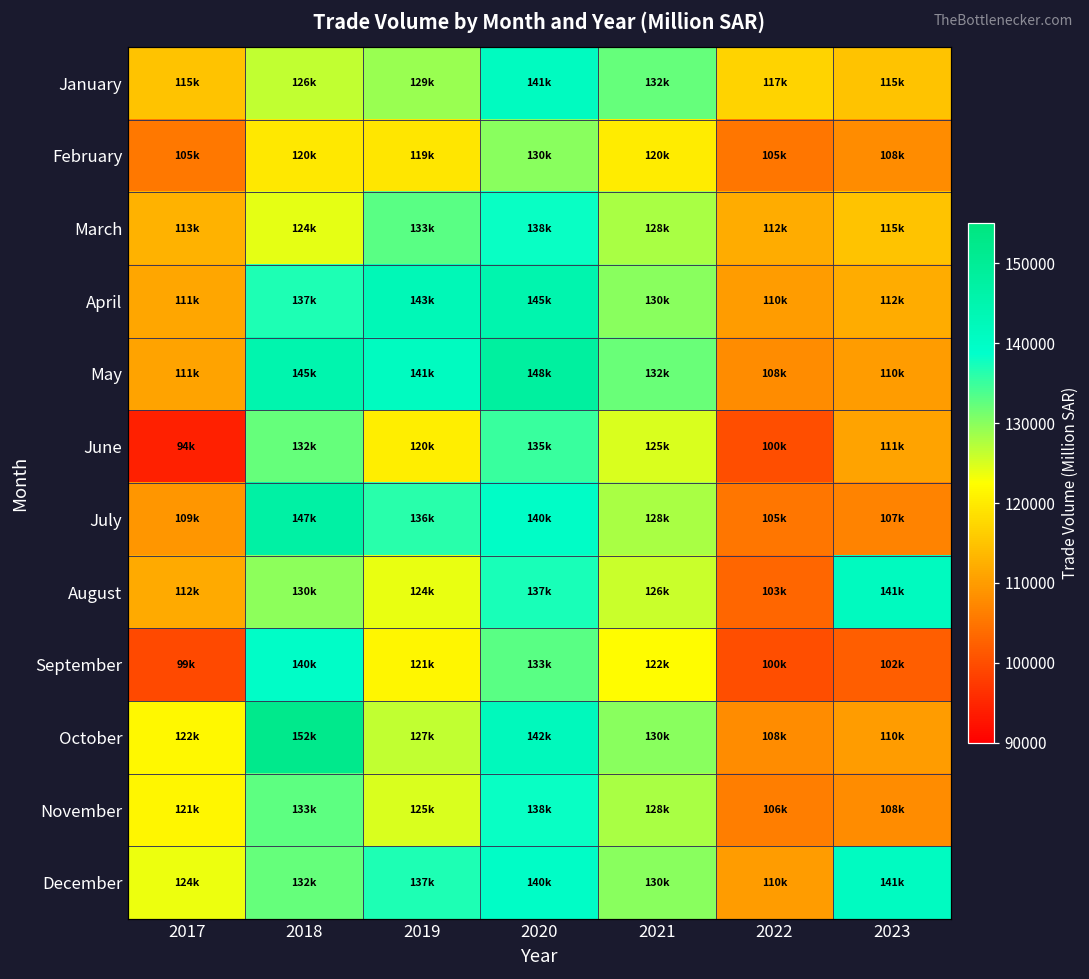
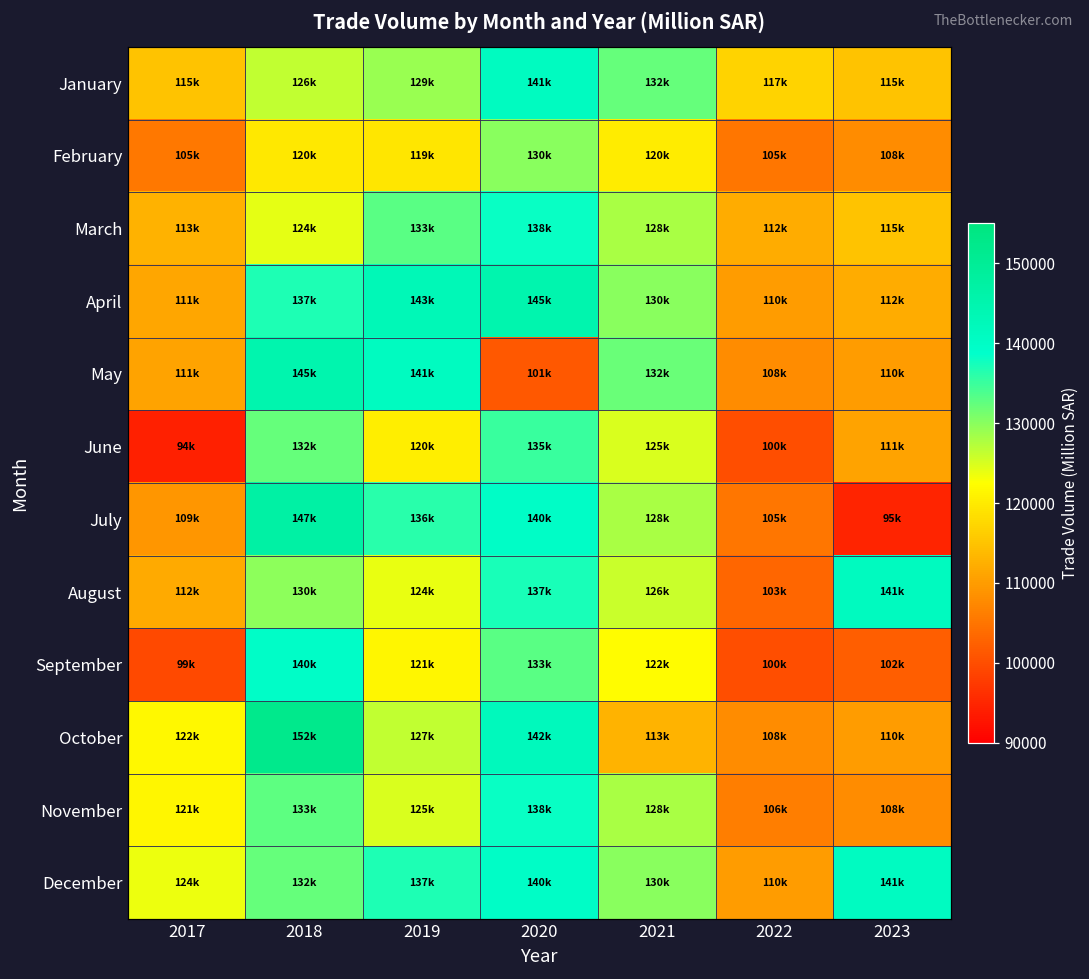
  {
    "January": {
      "2017": "115k",
      "2018": "126k",
      "2019": "129k",
      "2020": "141k",
      "2021": "132k",
      "2022": "117k",
      "2023": "115k"
    },
    "February": {
      "2017": "105k",
      "2018": "120k",
      "2019": "119k",
      "2020": "130k",
      "2021": "120k",
      "2022": "105k",
      "2023": "108k"
    },
    "March": {
      "2017": "113k",
      "2018": "124k",
      "2019": "133k",
      "2020": "138k",
      "2021": "128k",
      "2022": "112k",
      "2023": "115k"
    },
    "April": {
      "2017": "111k",
      "2018": "137k",
      "2019": "143k",
      "2020": "145k",
      "2021": "130k",
      "2022": "110k",
      "2023": "112k"
    },
    "May": {
      "2017": "111k",
      "2018": "145k",
      "2019": "141k",
-     "2020": "148k",
+     "2020": "101k",
      "2021": "132k",
      "2022": "108k",
      "2023": "110k"
    },
    "June": {
      "2017": "94k",
      "2018": "132k",
      "2019": "120k",
      "2020": "135k",
      "2021": "125k",
      "2022": "100k",
      "2023": "111k"
    },
    "July": {
      "2017": "109k",
      "2018": "147k",
      "2019": "136k",
      "2020": "140k",
      "2021": "128k",
      "2022": "105k",
-     "2023": "107k"
+     "2023": "95k"
    },
    "August": {
      "2017": "112k",
      "2018": "130k",
      "2019": "124k",
      "2020": "137k",
      "2021": "126k",
      "2022": "103k",
      "2023": "141k"
    },
    "September": {
      "2017": "99k",
      "2018": "140k",
      "2019": "121k",
      "2020": "133k",
      "2021": "122k",
      "2022": "100k",
      "2023": "102k"
    },
    "October": {
      "2017": "122k",
      "2018": "152k",
      "2019": "127k",
      "2020": "142k",
-     "2021": "130k",
+     "2021": "113k",
      "2022": "108k",
      "2023": "110k"
    },
    "November": {
      "2017": "121k",
      "2018": "133k",
      "2019": "125k",
      "2020": "138k",
      "2021": "128k",
      "2022": "106k",
      "2023": "108k"
    },
    "December": {
      "2017": "124k",
      "2018": "132k",
      "2019": "137k",
      "2020": "140k",
      "2021": "130k",
      "2022": "110k",
      "2023": "141k"
    }
  }
